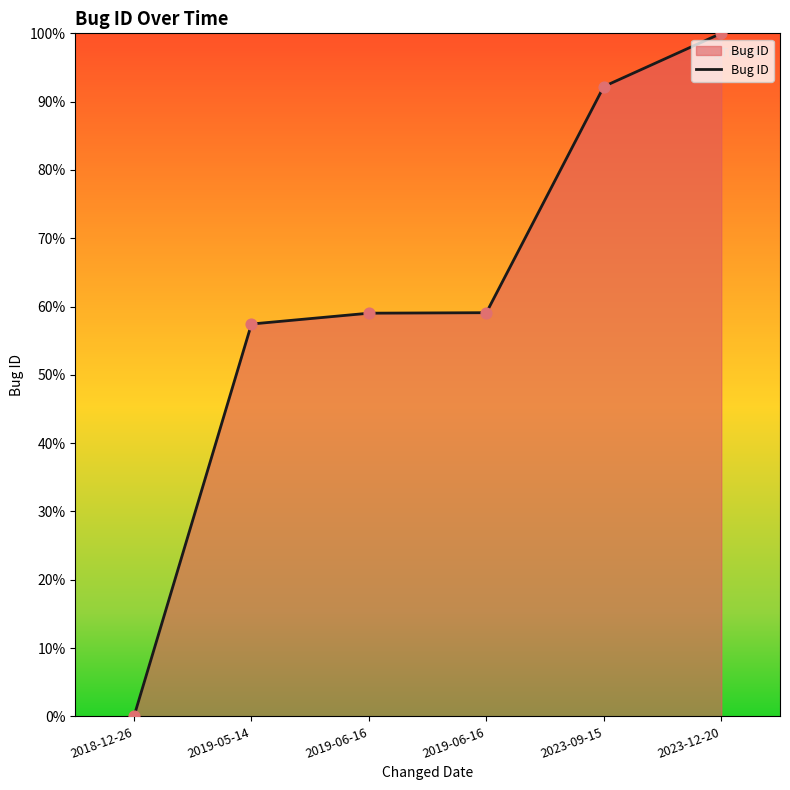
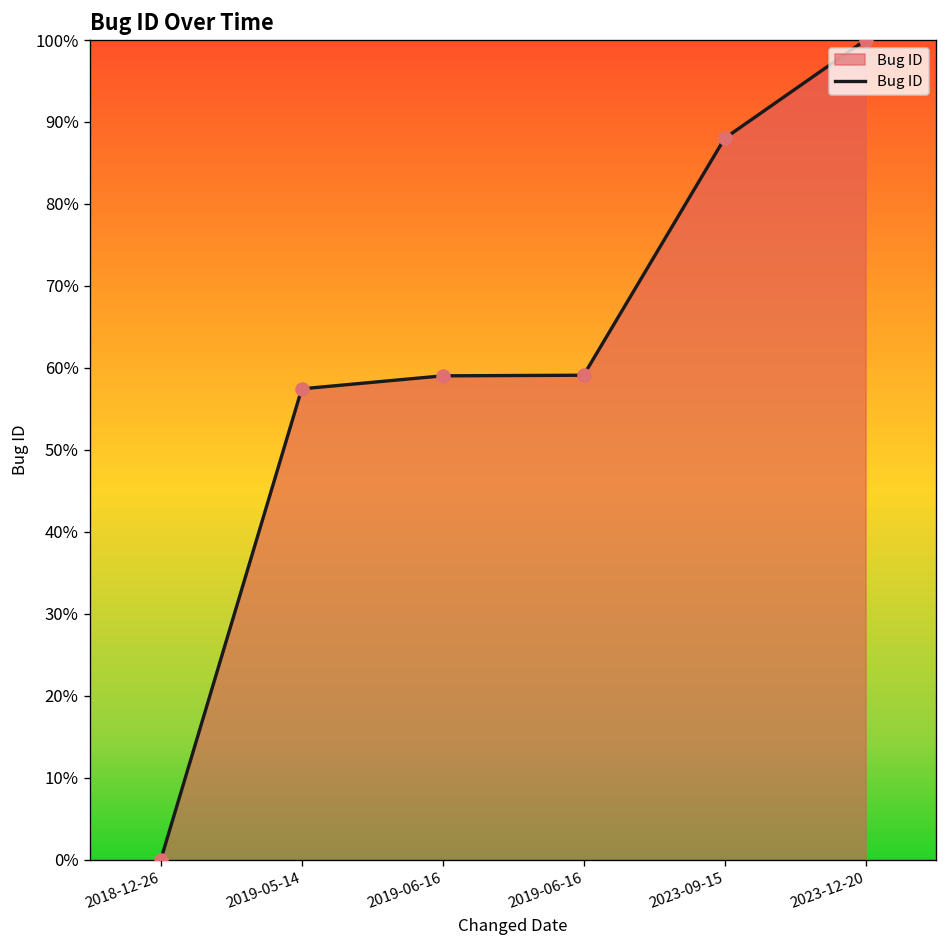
  {
    "2018-12-26": "0%",
    "2019-05-14": "57%",
-   "2023-09-15": "92%",
+   "2023-09-15": "88%",
    "2023-12-20": "100%"
  }
